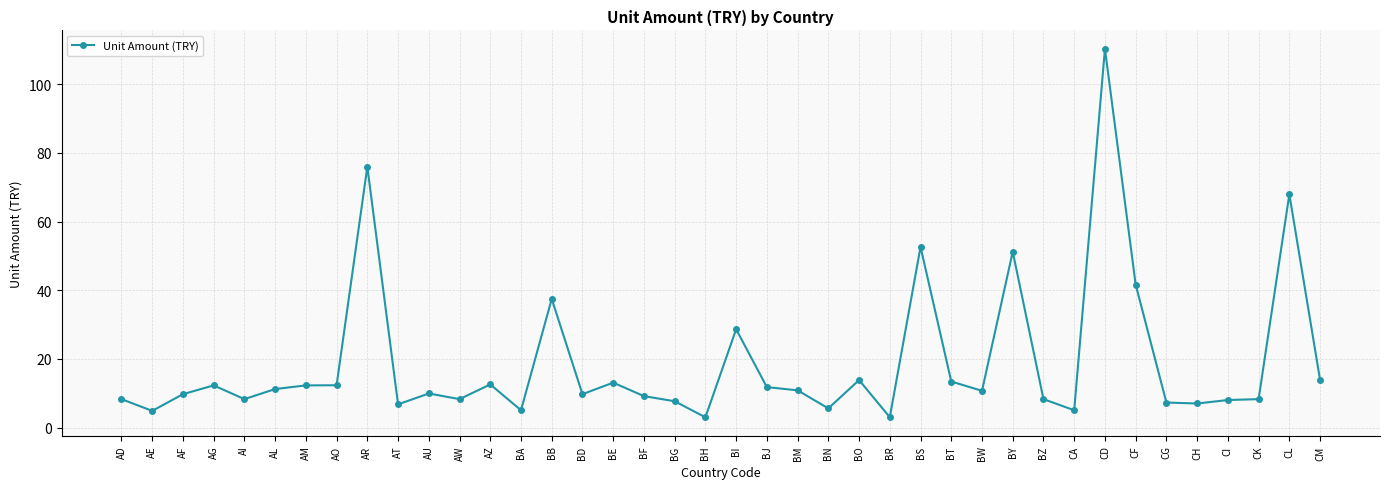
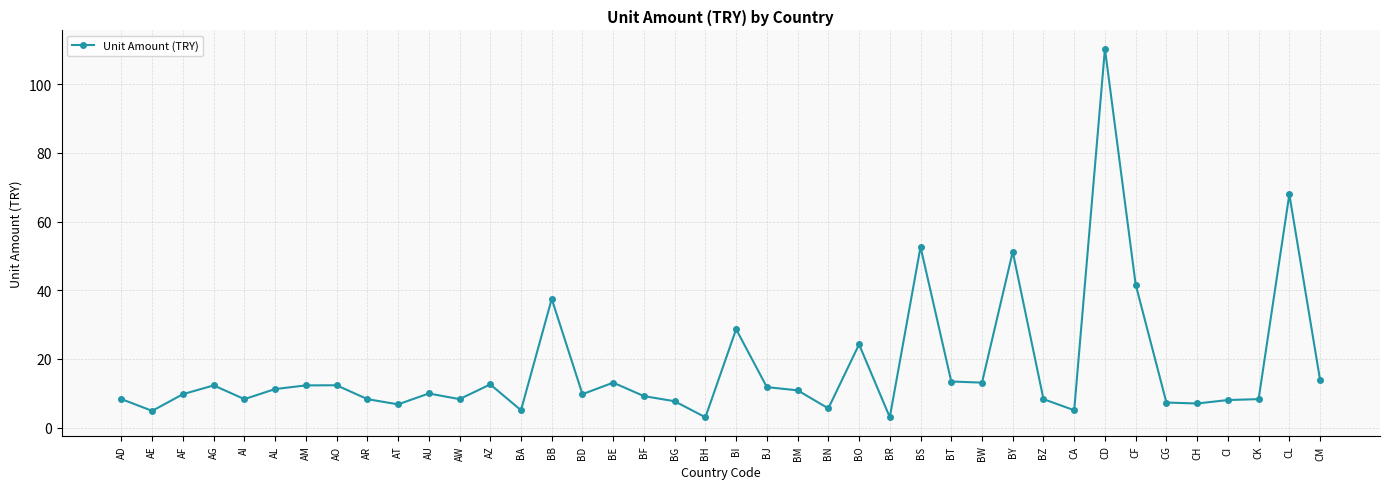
  {
    "AD": 8,
    "AE": 5,
    "AF": 10,
    "AG": 12,
    "AI": 8,
    "AL": 11,
    "AM": 12,
    "AO": 12,
-   "AR": 76,
+   "AR": 8,
    "AT": 7,
    "AU": 10,
    "AW": 8,
    "AZ": 13,
    "BA": 5,
    "BB": 37,
    "BD": 10,
    "BE": 13,
    "BF": 9,
    "BG": 8,
    "BH": 3,
    "BI": 29,
    "BJ": 12,
    "BM": 11,
    "BN": 6,
-   "BO": 14,
+   "BO": 24,
    "BR": 3,
    "BS": 53,
    "BT": 13,
-   "BW": 11,
+   "BW": 13,
    "BY": 51,
    "BZ": 8,
    "CA": 5,
    "CD": 110,
    "CF": 42,
    "CG": 7,
    "CH": 7,
    "CI": 8,
    "CK": 8,
    "CL": 68,
    "CM": 14
  }
